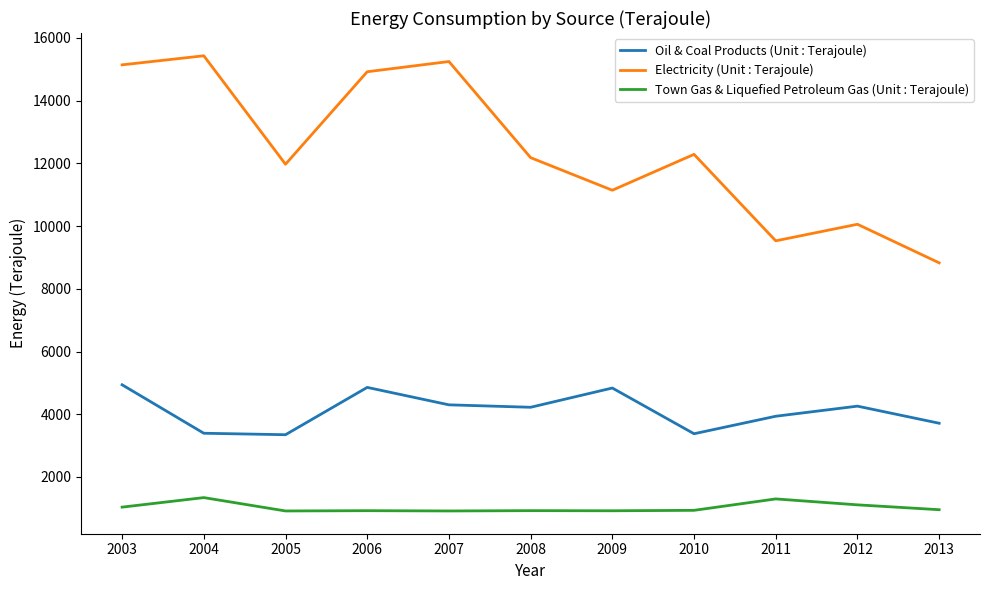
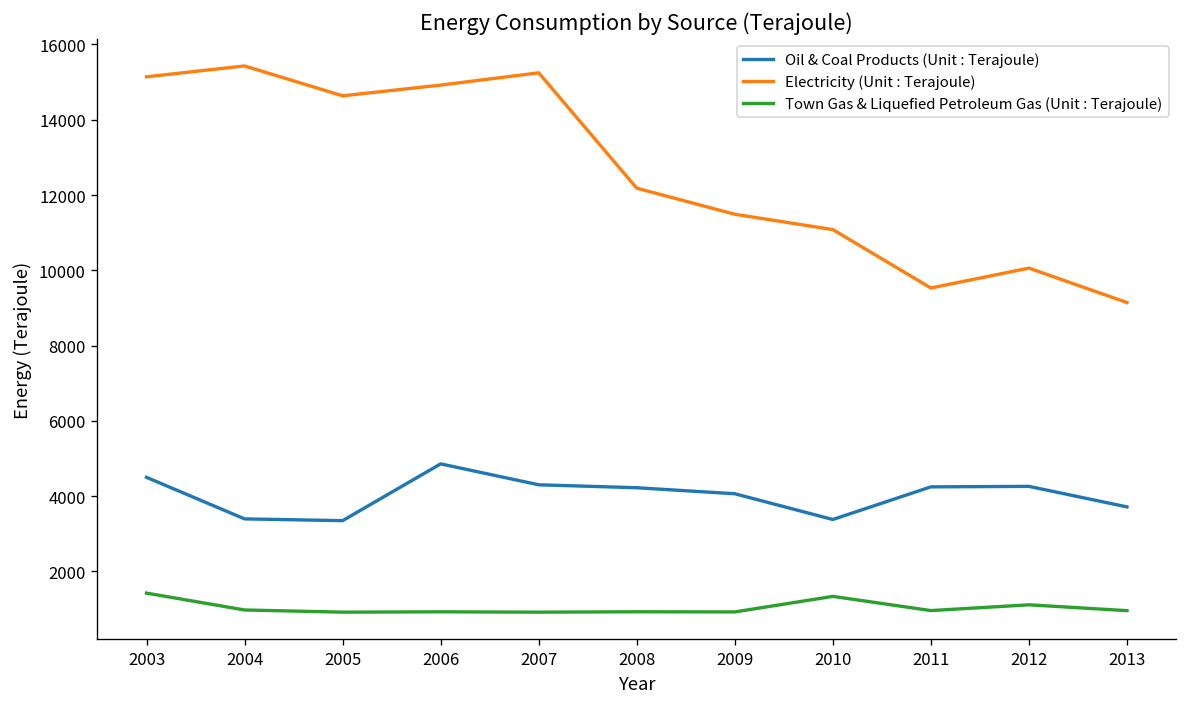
  {
    "Oil & Coal Products (Unit : Terajoule)": {
-     "2003": 4900,
+     "2003": 4500,
      "2004": 3400,
      "2005": 3300,
      "2006": 4900,
      "2007": 4300,
      "2008": 4200,
-     "2009": 4800,
+     "2009": 4100,
      "2010": 3400,
-     "2011": 3900,
+     "2011": 4200,
      "2012": 4300,
      "2013": 3700
    },
    "Electricity (Unit : Terajoule)": {
      "2003": 15100,
      "2004": 15400,
-     "2005": 12000,
+     "2005": 14600,
      "2006": 14900,
      "2007": 15200,
      "2008": 12200,
-     "2009": 11100,
-     "2010": 12300,
+     "2009": 11500,
+     "2010": 11100,
      "2011": 9500,
      "2012": 10100,
-     "2013": 8800
+     "2013": 9100
    },
    "Town Gas & Liquefied Petroleum Gas (Unit : Terajoule)": {
-     "2003": 1000,
-     "2004": 1300,
+     "2003": 1400,
+     "2004": 1000,
      "2005": 900,
      "2006": 900,
      "2007": 900,
      "2008": 900,
      "2009": 900,
-     "2010": 900,
-     "2011": 1300,
+     "2010": 1300,
+     "2011": 1000,
      "2012": 1100,
      "2013": 1000
    }
  }
